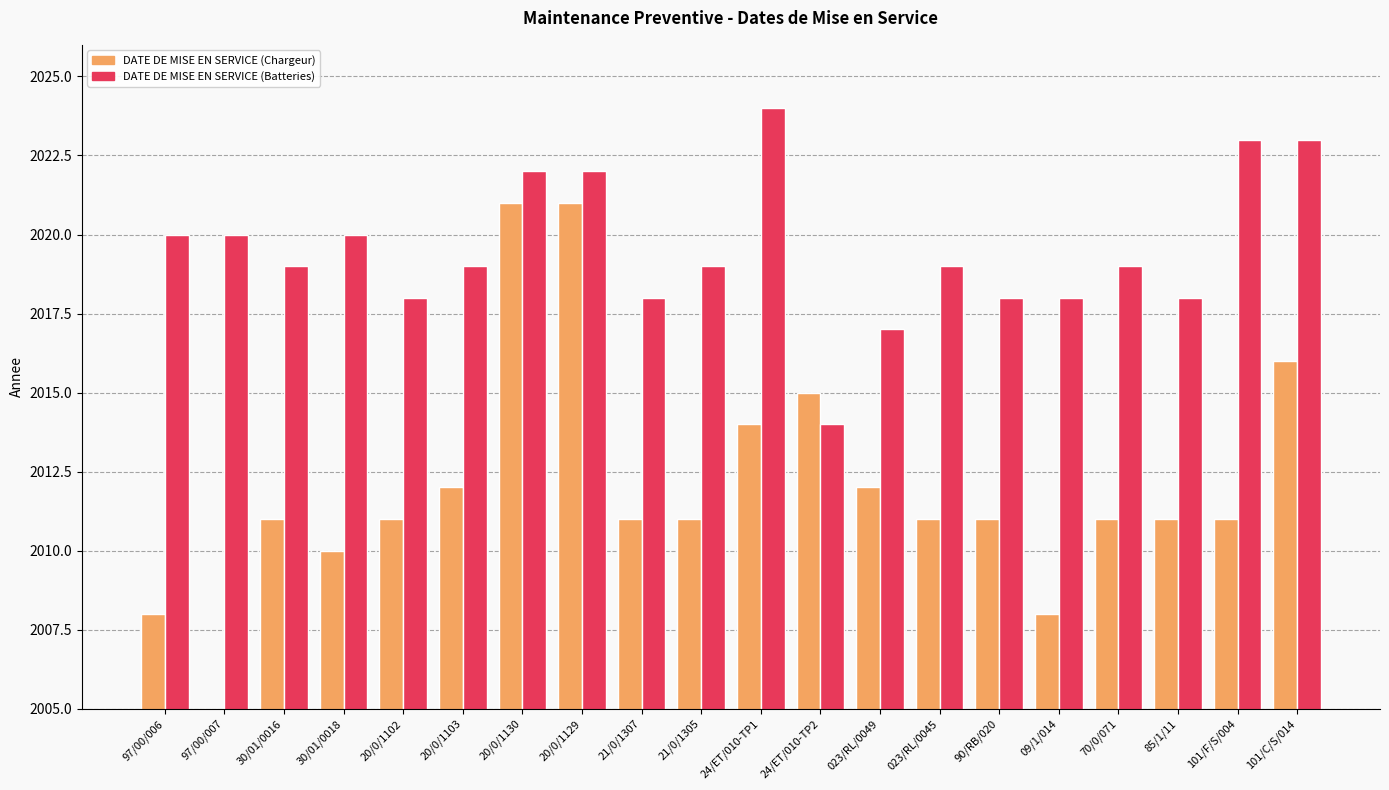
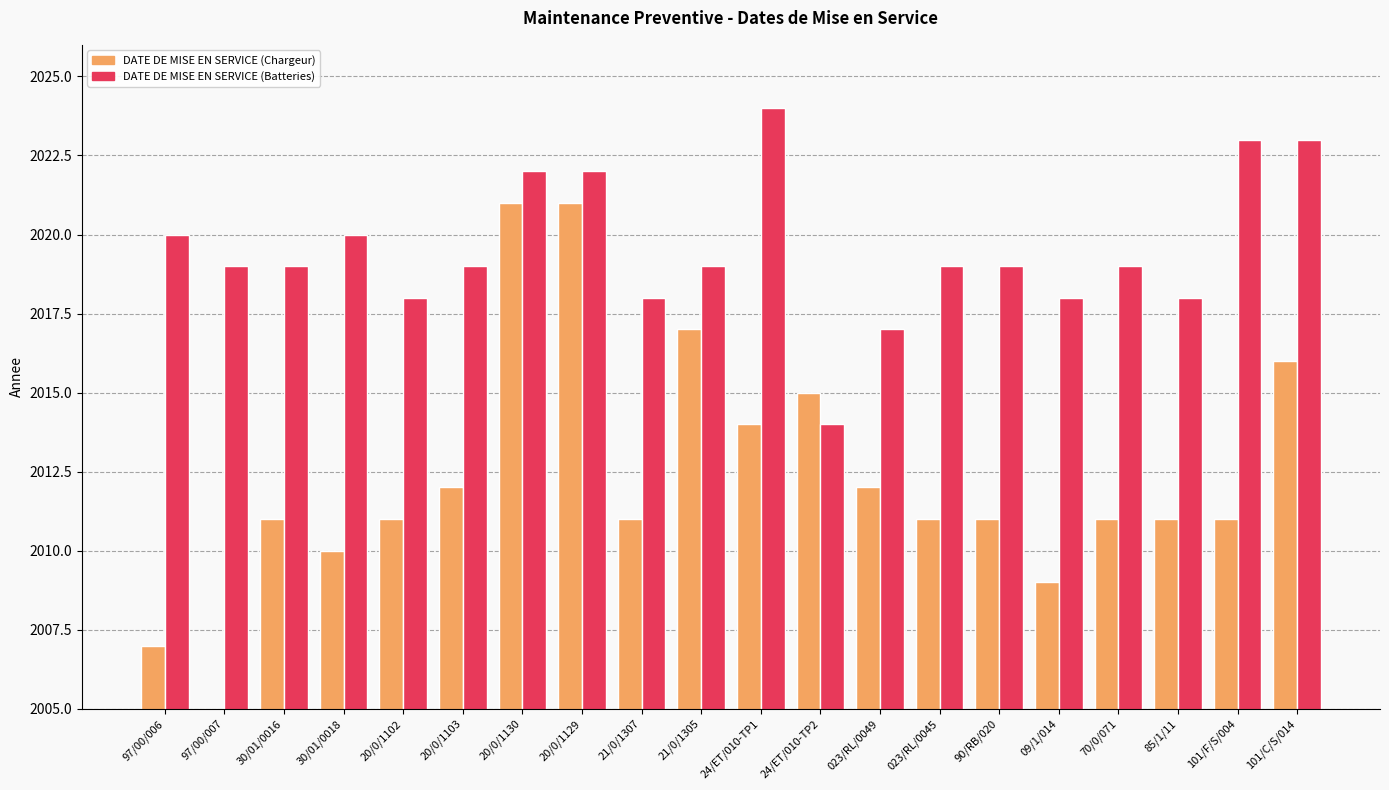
  {
    "DATE DE MISE EN SERVICE (Chargeur)": {
-     "97/00/006": 2008,
+     "97/00/006": 2007,
      "97/00/007": 2005,
      "30/01/0016": 2011,
      "30/01/0018": 2010,
      "20/0/1102": 2011,
      "20/0/1103": 2012,
      "20/0/1130": 2021,
      "20/0/1129": 2021,
      "21/0/1307": 2011,
-     "21/0/1305": 2011,
+     "21/0/1305": 2017,
      "24/ET/010-TP1": 2014,
      "24/ET/010-TP2": 2015,
      "023/RL/0049": 2012,
      "023/RL/0045": 2011,
      "90/RB/020": 2011,
-     "09/1/014": 2008,
+     "09/1/014": 2009,
      "70/0/071": 2011,
      "85/1/11": 2011,
      "101/F/S/004": 2011,
      "101/C/S/014": 2016
    },
    "DATE DE MISE EN SERVICE (Batteries)": {
      "97/00/006": 2020,
-     "97/00/007": 2020,
+     "97/00/007": 2019,
      "30/01/0016": 2019,
      "30/01/0018": 2020,
      "20/0/1102": 2018,
      "20/0/1103": 2019,
      "20/0/1130": 2022,
      "20/0/1129": 2022,
      "21/0/1307": 2018,
      "21/0/1305": 2019,
      "24/ET/010-TP1": 2024,
      "24/ET/010-TP2": 2014,
      "023/RL/0049": 2017,
      "023/RL/0045": 2019,
-     "90/RB/020": 2018,
+     "90/RB/020": 2019,
      "09/1/014": 2018,
      "70/0/071": 2019,
      "85/1/11": 2018,
      "101/F/S/004": 2023,
      "101/C/S/014": 2023
    }
  }
